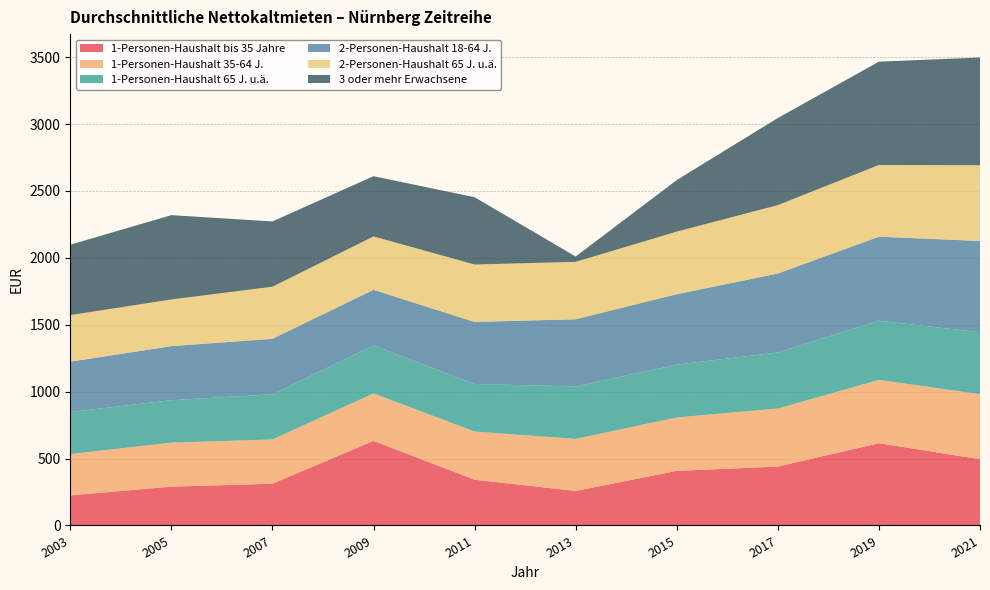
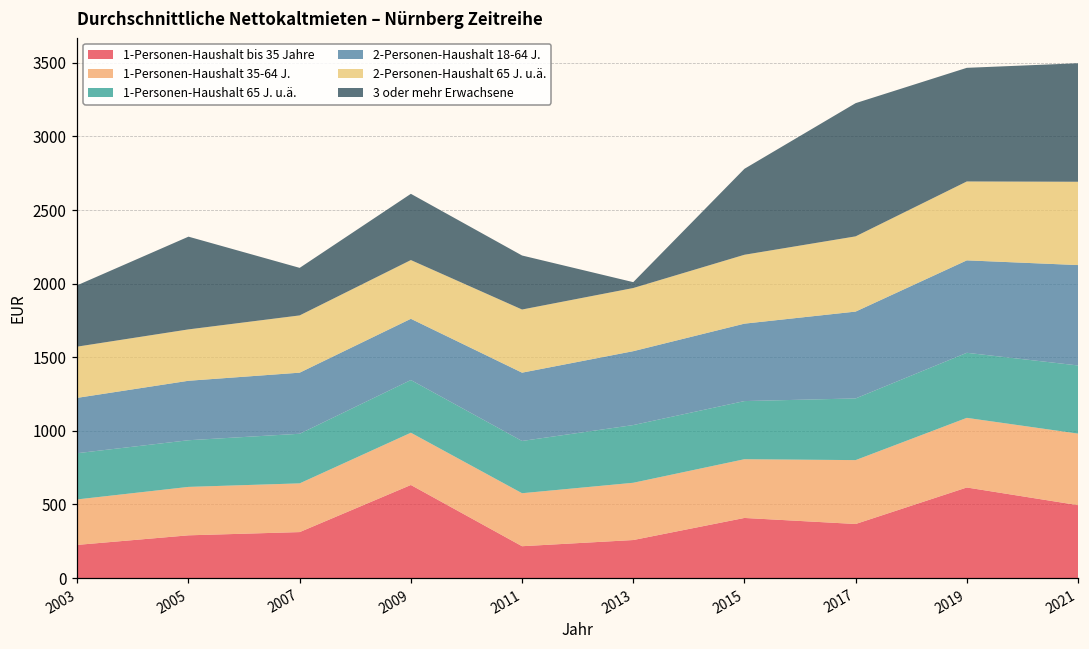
  {
    "1-Personen-Haushalt bis 35 Jahre": {
      "2003": 230,
      "2005": 290,
      "2007": 310,
      "2009": 630,
-     "2011": 340,
+     "2011": 220,
      "2013": 260,
      "2015": 410,
-     "2017": 440,
+     "2017": 370,
      "2019": 620,
      "2021": 500
    },
    "3 oder mehr Erwachsene": {
-     "2003": 530,
+     "2003": 420,
      "2005": 630,
-     "2007": 490,
+     "2007": 320,
      "2009": 450,
-     "2011": 500,
+     "2011": 370,
      "2013": 40,
-     "2015": 390,
-     "2017": 650,
+     "2015": 580,
+     "2017": 910,
      "2019": 770,
      "2021": 810
    }
  }
